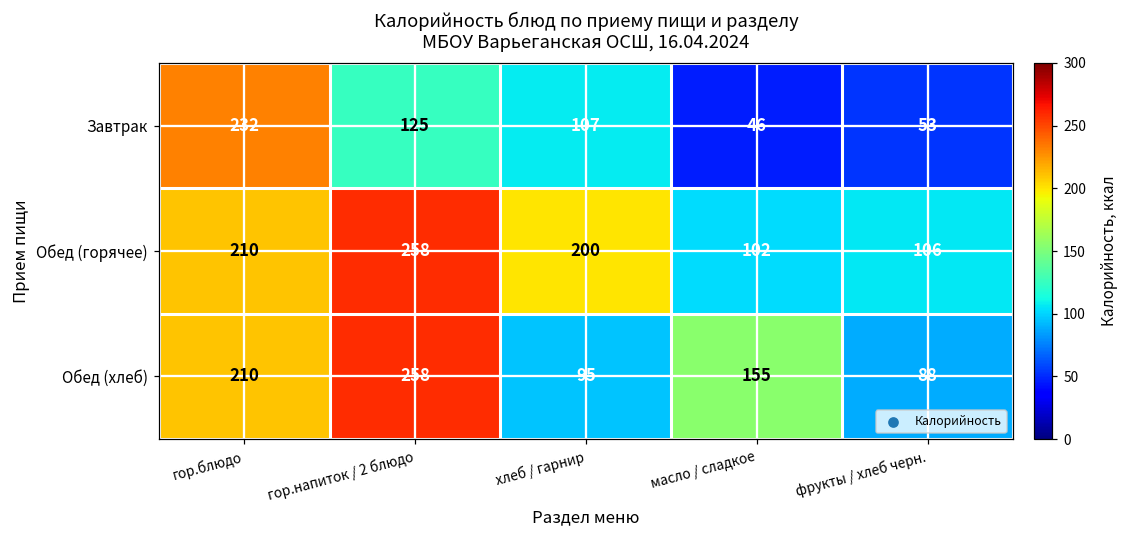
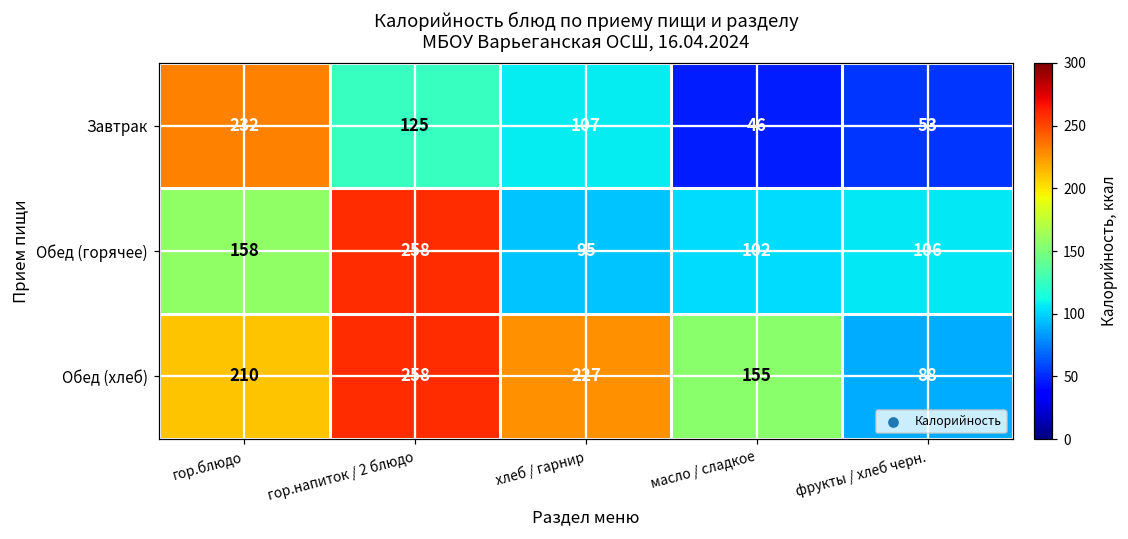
  {
    "Завтрак": {
      "гор.блюдо": 232,
      "гор.напиток / 2 блюдо": 125,
      "хлеб / гарнир": 107,
      "масло / сладкое": 46,
      "фрукты / хлеб черн.": 53
    },
    "Обед (горячее)": {
-     "гор.блюдо": 210,
+     "гор.блюдо": 158,
      "гор.напиток / 2 блюдо": 258,
-     "хлеб / гарнир": 200,
+     "хлеб / гарнир": 95,
      "масло / сладкое": 102,
      "фрукты / хлеб черн.": 106
    },
    "Обед (хлеб)": {
      "гор.блюдо": 210,
      "гор.напиток / 2 блюдо": 258,
-     "хлеб / гарнир": 95,
+     "хлеб / гарнир": 227,
      "масло / сладкое": 155,
      "фрукты / хлеб черн.": 88
    }
  }
